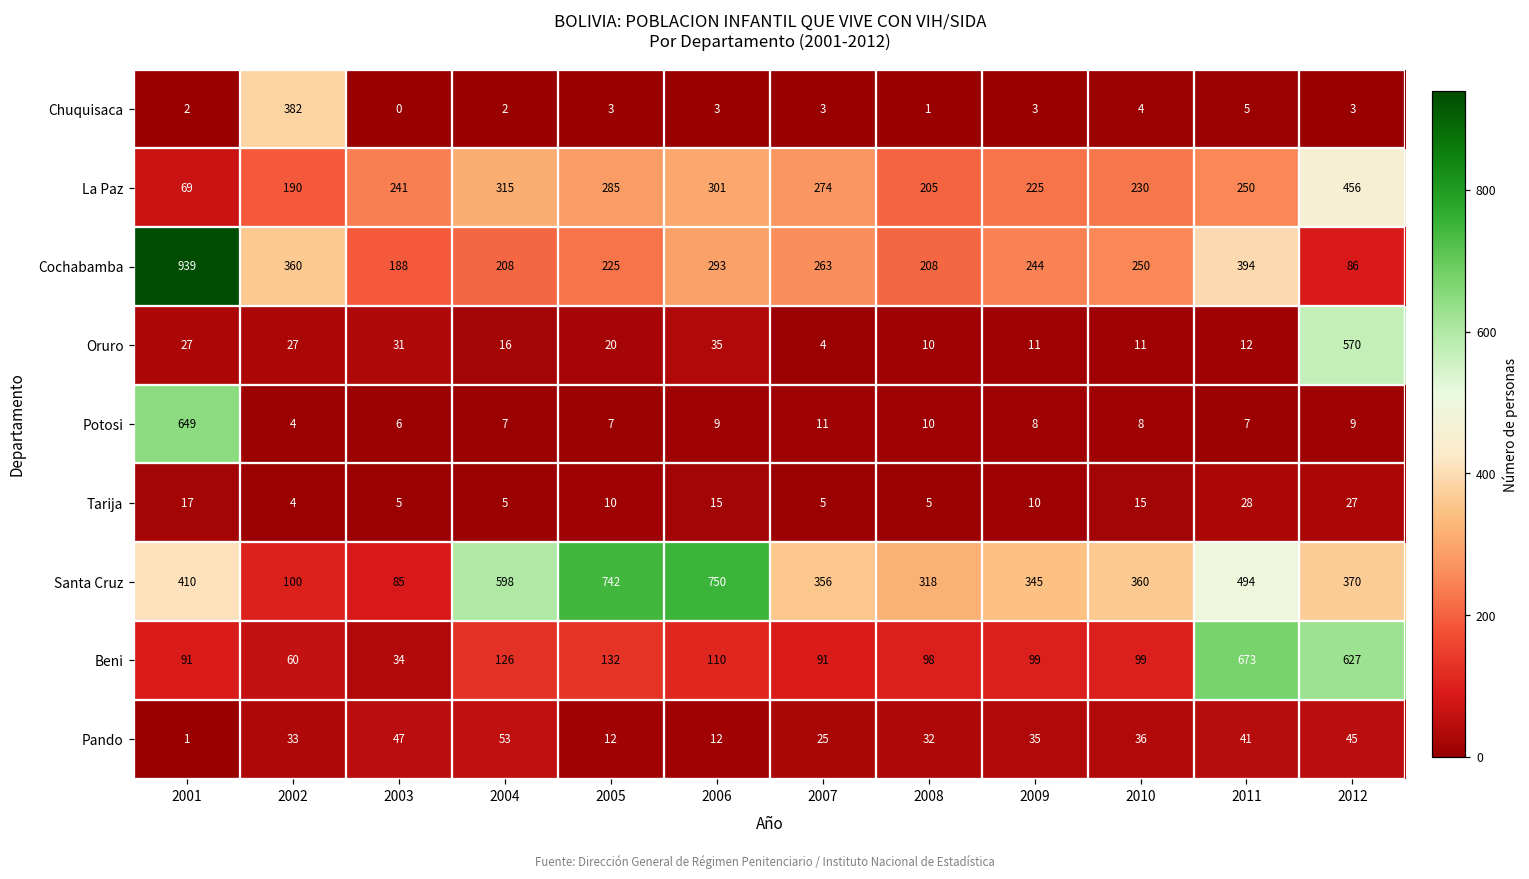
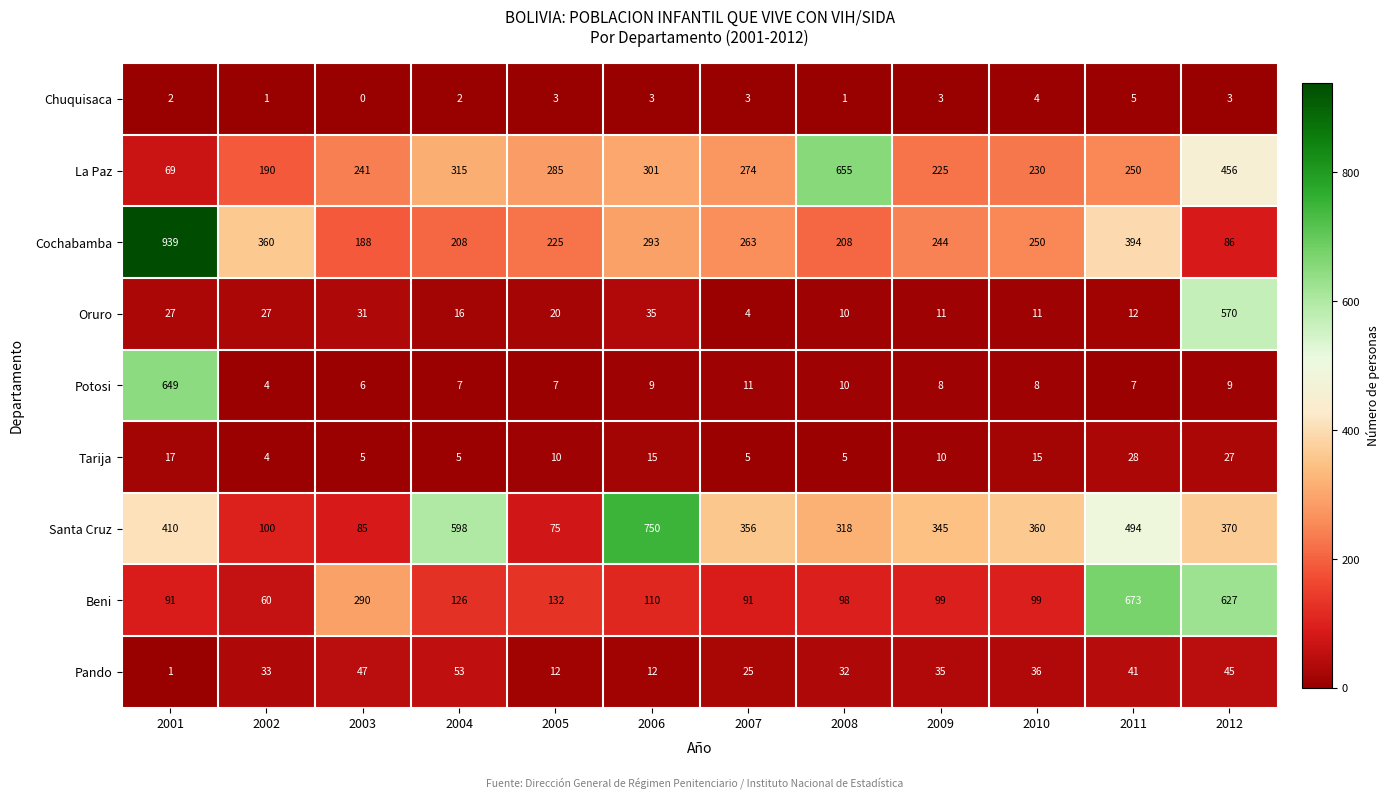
  {
    "Chuquisaca": {
      "2001": 2,
-     "2002": 382,
+     "2002": 1,
      "2003": 0,
      "2004": 2,
      "2005": 3,
      "2006": 3,
      "2007": 3,
      "2008": 1,
      "2009": 3,
      "2010": 4,
      "2011": 5,
      "2012": 3
    },
    "La Paz": {
      "2001": 69,
      "2002": 190,
      "2003": 241,
      "2004": 315,
      "2005": 285,
      "2006": 301,
      "2007": 274,
-     "2008": 205,
+     "2008": 655,
      "2009": 225,
      "2010": 230,
      "2011": 250,
      "2012": 456
    },
    "Cochabamba": {
      "2001": 939,
      "2002": 360,
      "2003": 188,
      "2004": 208,
      "2005": 225,
      "2006": 293,
      "2007": 263,
      "2008": 208,
      "2009": 244,
      "2010": 250,
      "2011": 394,
      "2012": 86
    },
    "Oruro": {
      "2001": 27,
      "2002": 27,
      "2003": 31,
      "2004": 16,
      "2005": 20,
      "2006": 35,
      "2007": 4,
      "2008": 10,
      "2009": 11,
      "2010": 11,
      "2011": 12,
      "2012": 570
    },
    "Potosi": {
      "2001": 649,
      "2002": 4,
      "2003": 6,
      "2004": 7,
      "2005": 7,
      "2006": 9,
      "2007": 11,
      "2008": 10,
      "2009": 8,
      "2010": 8,
      "2011": 7,
      "2012": 9
    },
    "Tarija": {
      "2001": 17,
      "2002": 4,
      "2003": 5,
      "2004": 5,
      "2005": 10,
      "2006": 15,
      "2007": 5,
      "2008": 5,
      "2009": 10,
      "2010": 15,
      "2011": 28,
      "2012": 27
    },
    "Santa Cruz": {
      "2001": 410,
      "2002": 100,
      "2003": 85,
      "2004": 598,
-     "2005": 742,
+     "2005": 75,
      "2006": 750,
      "2007": 356,
      "2008": 318,
      "2009": 345,
      "2010": 360,
      "2011": 494,
      "2012": 370
    },
    "Beni": {
      "2001": 91,
      "2002": 60,
-     "2003": 34,
+     "2003": 290,
      "2004": 126,
      "2005": 132,
      "2006": 110,
      "2007": 91,
      "2008": 98,
      "2009": 99,
      "2010": 99,
      "2011": 673,
      "2012": 627
    },
    "Pando": {
      "2001": 1,
      "2002": 33,
      "2003": 47,
      "2004": 53,
      "2005": 12,
      "2006": 12,
      "2007": 25,
      "2008": 32,
      "2009": 35,
      "2010": 36,
      "2011": 41,
      "2012": 45
    }
  }
